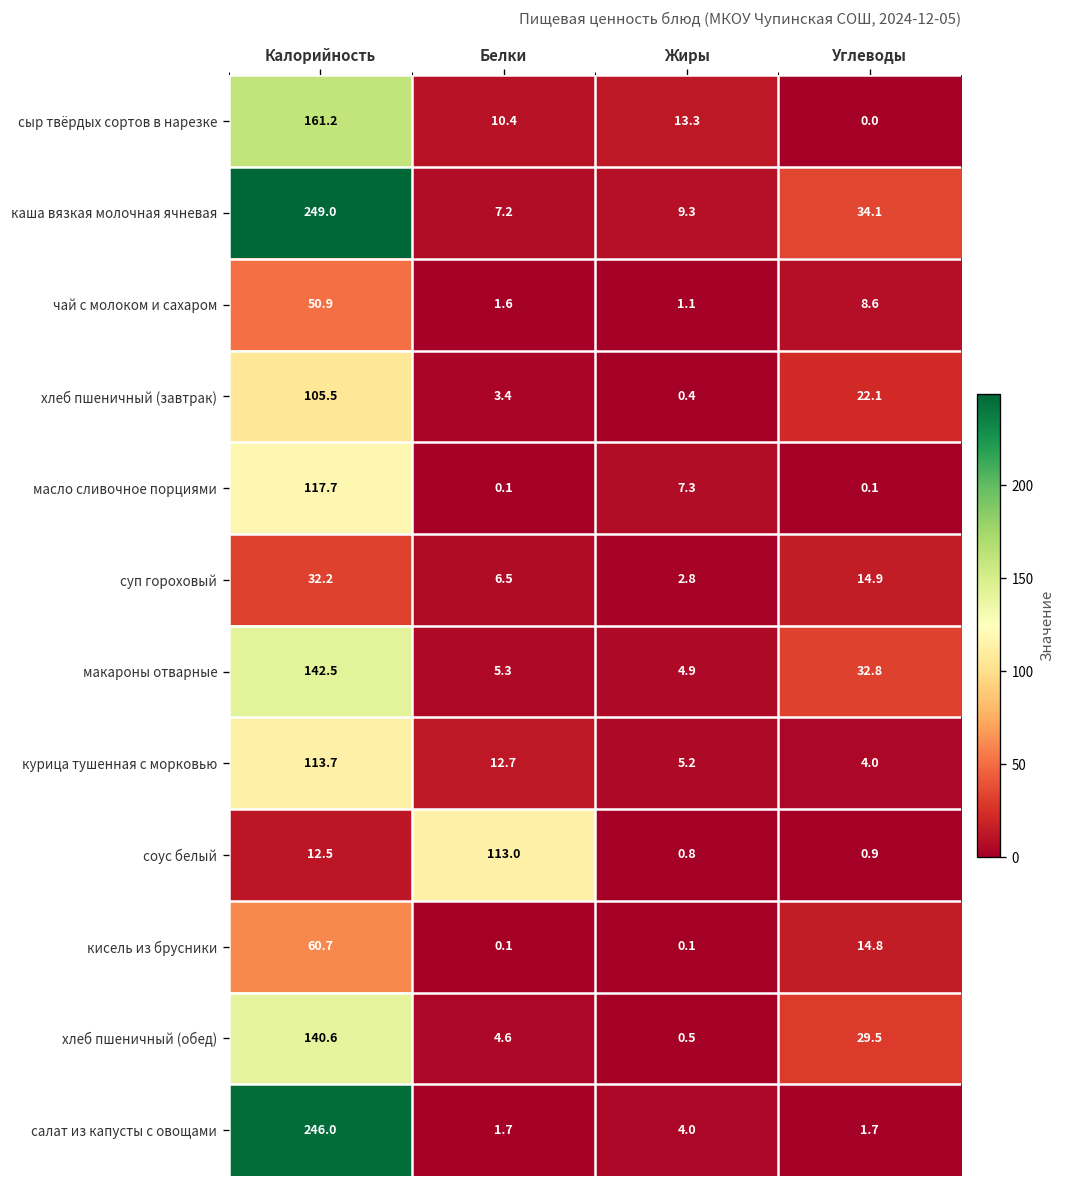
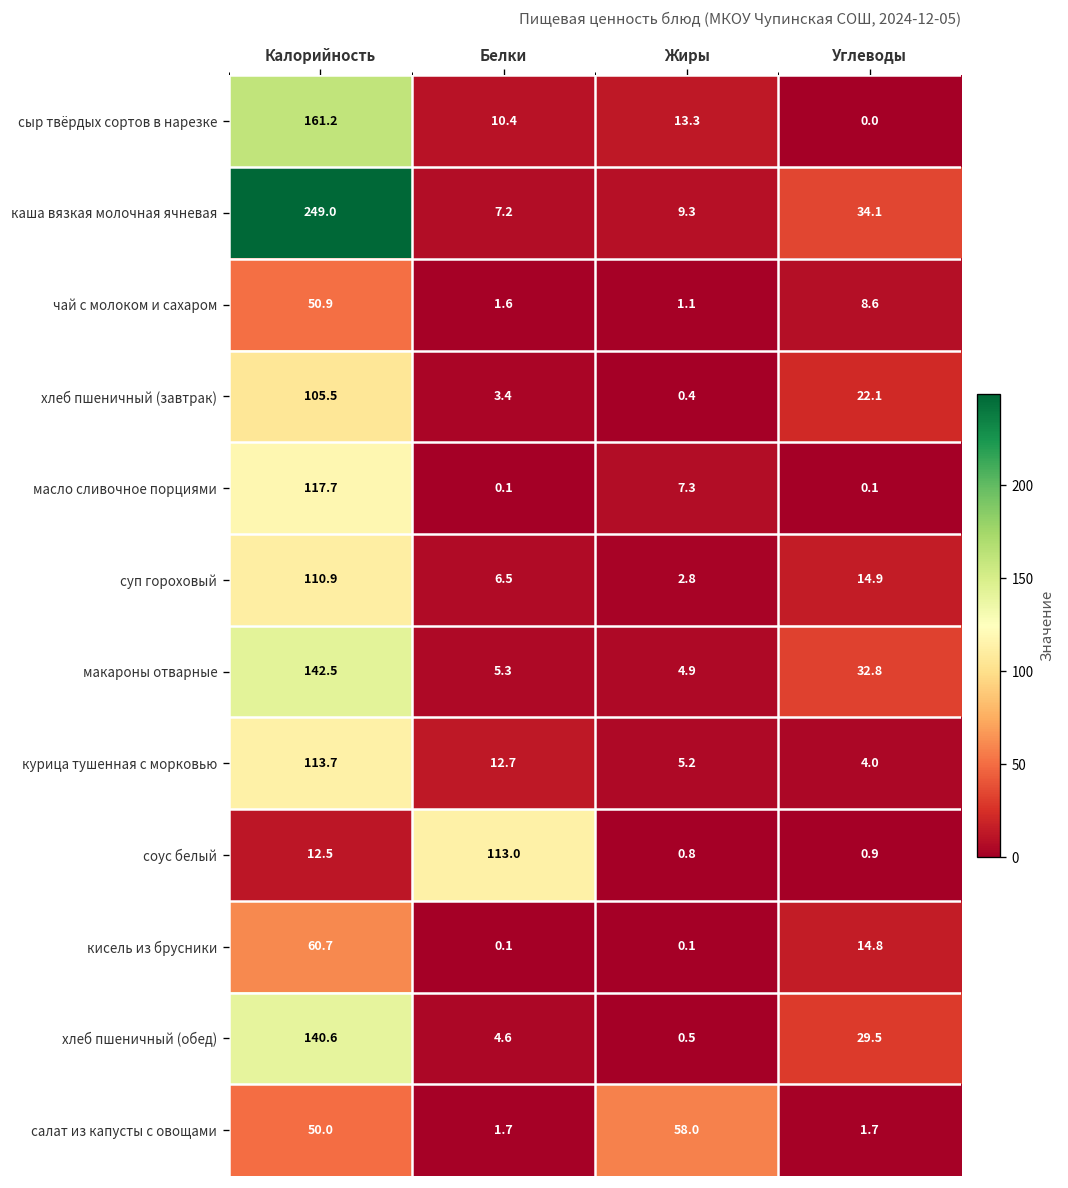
  {
    "сыр твёрдых сортов в нарезке": {
      "Калорийность": 161.2,
      "Белки": 10.4,
      "Жиры": 13.3,
      "Углеводы": 0.0
    },
    "каша вязкая молочная ячневая": {
      "Калорийность": 249.0,
      "Белки": 7.2,
      "Жиры": 9.3,
      "Углеводы": 34.1
    },
    "чай с молоком и сахаром": {
      "Калорийность": 50.9,
      "Белки": 1.6,
      "Жиры": 1.1,
      "Углеводы": 8.6
    },
    "хлеб пшеничный (завтрак)": {
      "Калорийность": 105.5,
      "Белки": 3.4,
      "Жиры": 0.4,
      "Углеводы": 22.1
    },
    "масло сливочное порциями": {
      "Калорийность": 117.7,
      "Белки": 0.1,
      "Жиры": 7.3,
      "Углеводы": 0.1
    },
    "суп гороховый": {
-     "Калорийность": 32.2,
+     "Калорийность": 110.9,
      "Белки": 6.5,
      "Жиры": 2.8,
      "Углеводы": 14.9
    },
    "макароны отварные": {
      "Калорийность": 142.5,
      "Белки": 5.3,
      "Жиры": 4.9,
      "Углеводы": 32.8
    },
    "курица тушенная с морковью": {
      "Калорийность": 113.7,
      "Белки": 12.7,
      "Жиры": 5.2,
      "Углеводы": 4.0
    },
    "соус белый": {
      "Калорийность": 12.5,
      "Белки": 113.0,
      "Жиры": 0.8,
      "Углеводы": 0.9
    },
    "кисель из брусники": {
      "Калорийность": 60.7,
      "Белки": 0.1,
      "Жиры": 0.1,
      "Углеводы": 14.8
    },
    "хлеб пшеничный (обед)": {
      "Калорийность": 140.6,
      "Белки": 4.6,
      "Жиры": 0.5,
      "Углеводы": 29.5
    },
    "салат из капусты с овощами": {
-     "Калорийность": 246.0,
+     "Калорийность": 50.0,
      "Белки": 1.7,
-     "Жиры": 4.0,
+     "Жиры": 58.0,
      "Углеводы": 1.7
    }
  }
